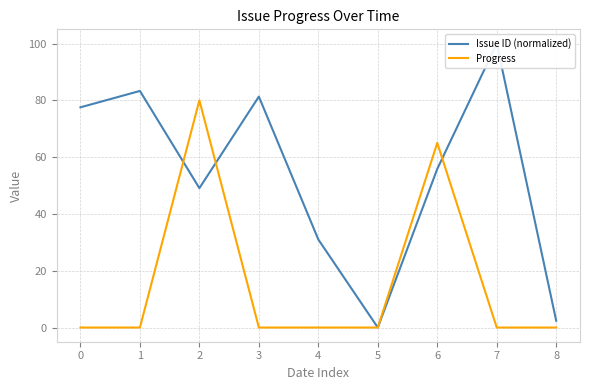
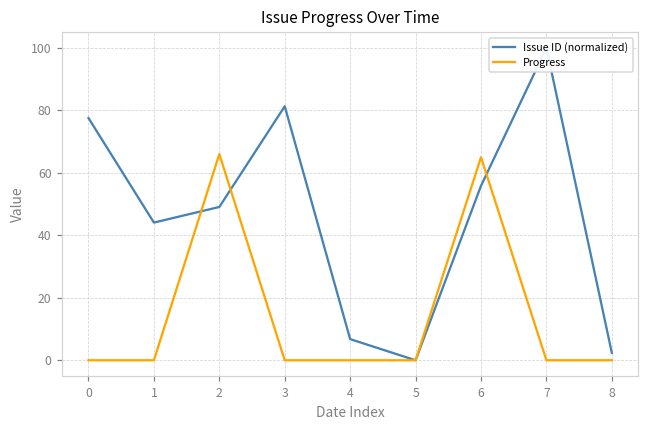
  {
    "Issue ID (normalized)": {
      "0": 78,
-     "1": 83,
+     "1": 44,
      "2": 49,
      "3": 81,
-     "4": 31,
+     "4": 7,
      "6": 56,
      "8": 2
    },
    "Progress": {
      "0": 0,
      "1": 0,
-     "2": 80,
+     "2": 66,
      "3": 0,
      "4": 0,
      "6": 65,
      "7": 0,
      "8": 0
    }
  }
